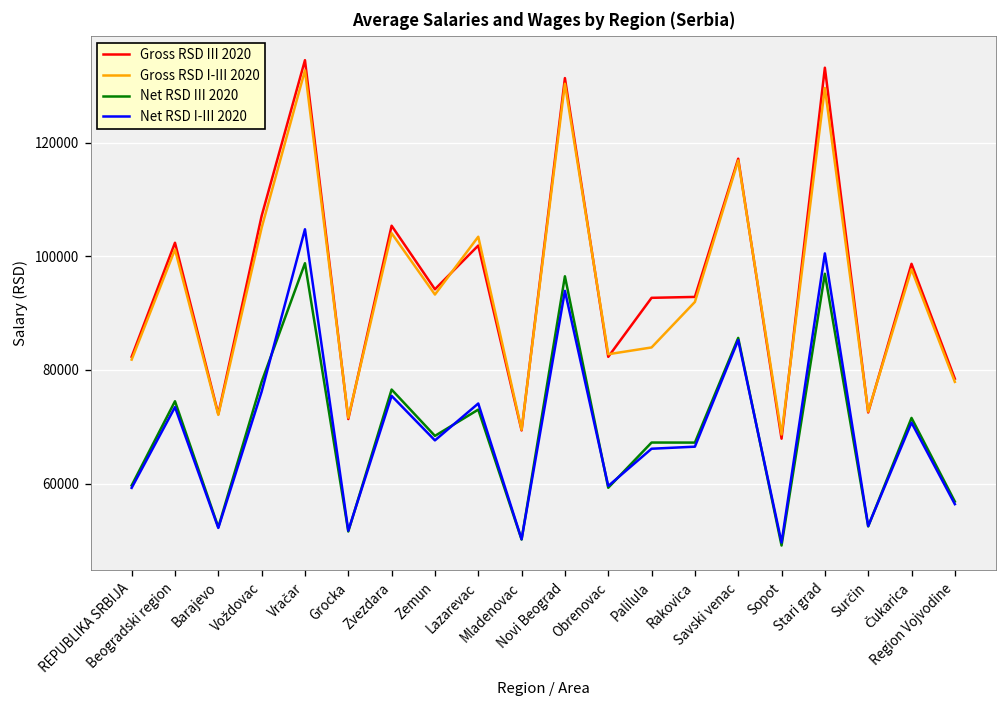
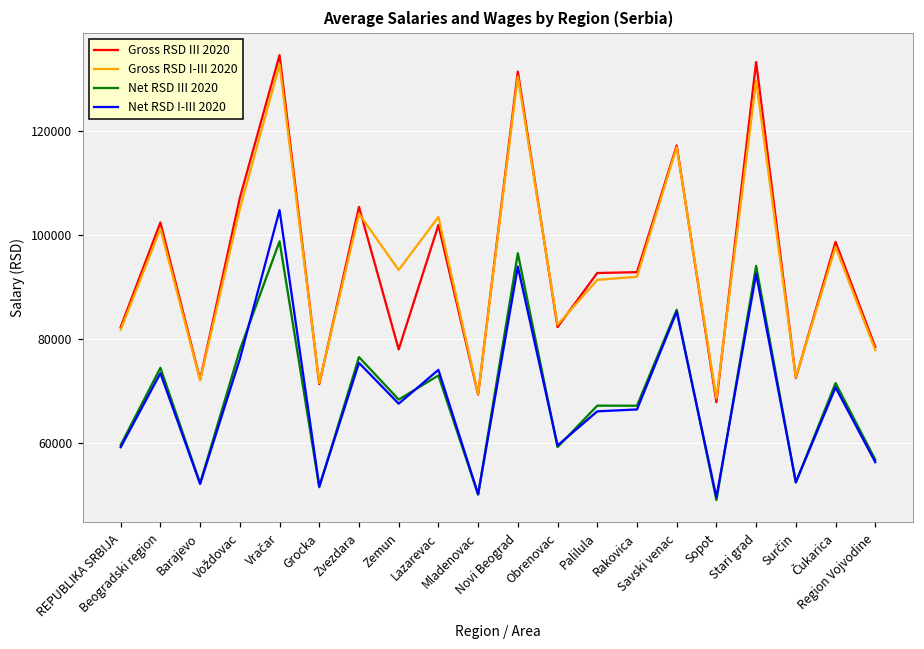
  {
    "Gross RSD III 2020": {
      "Beogradski region": 102000,
      "Voždovac": 107000,
      "Vračar": 134000,
      "Zvezdara": 105000,
-     "Zemun": 94000,
+     "Zemun": 78000,
      "Lazarevac": 102000,
      "Novi Beograd": 131000,
      "Palilula": 93000,
      "Rakovica": 93000,
      "Sopot": 68000,
      "Stari grad": 133000,
      "Čukarica": 99000,
      "Region Vojvodine": 78000
    },
    "Gross RSD I-III 2020": {
      "Beogradski region": 101000,
      "Voždovac": 105000,
      "Vračar": 133000,
      "Zvezdara": 104000,
      "Zemun": 93000,
      "Lazarevac": 103000,
      "Novi Beograd": 130000,
-     "Palilula": 84000,
+     "Palilula": 91000,
      "Rakovica": 92000,
      "Sopot": 69000,
      "Stari grad": 130000,
      "Čukarica": 98000,
      "Region Vojvodine": 78000
    },
    "Net RSD III 2020": {
      "Beogradski region": 74000,
      "Voždovac": 78000,
      "Vračar": 99000,
      "Zvezdara": 77000,
      "Zemun": 68000,
      "Lazarevac": 73000,
      "Novi Beograd": 96000,
      "Palilula": 67000,
      "Rakovica": 67000,
-     "Stari grad": 97000,
+     "Stari grad": 94000,
      "Čukarica": 72000
    },
    "Net RSD I-III 2020": {
      "Beogradski region": 73000,
      "Voždovac": 76000,
      "Vračar": 105000,
      "Zvezdara": 75000,
      "Zemun": 68000,
      "Lazarevac": 74000,
      "Novi Beograd": 94000,
      "Palilula": 66000,
      "Rakovica": 67000,
-     "Stari grad": 101000,
+     "Stari grad": 93000,
      "Čukarica": 71000
    }
  }
